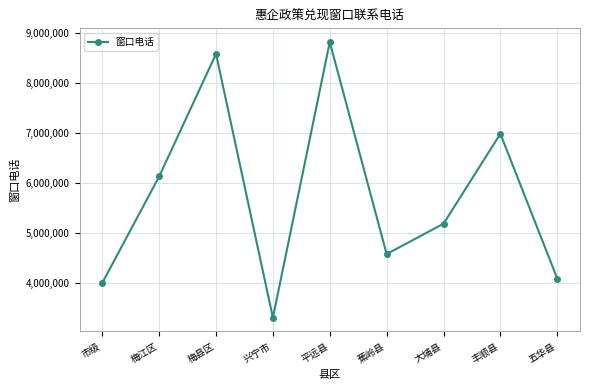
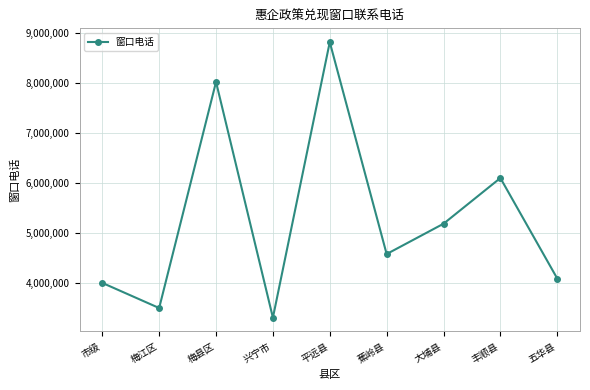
  {
    "市级": "4,000,000",
-   "梅江区": "6,100,000",
-   "梅县区": "8,600,000",
+   "梅江区": "3,500,000",
+   "梅县区": "8,000,000",
    "兴宁市": "3,300,000",
    "平远县": "8,800,000",
    "蕉岭县": "4,600,000",
    "大埔县": "5,200,000",
-   "丰顺县": "7,000,000",
+   "丰顺县": "6,100,000",
    "五华县": "4,100,000"
  }
